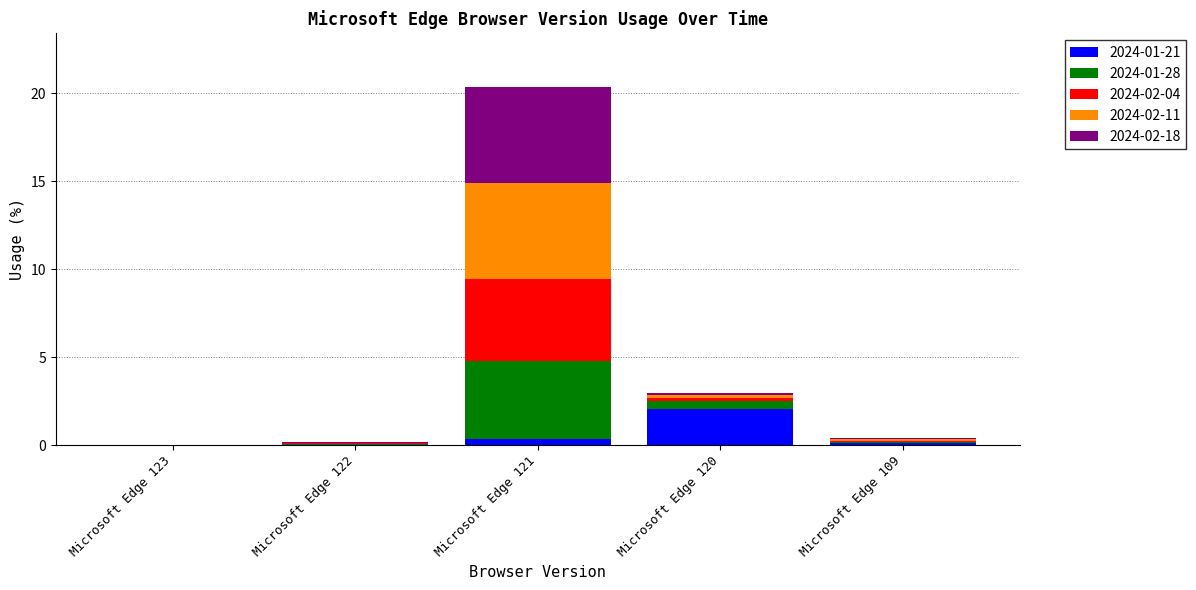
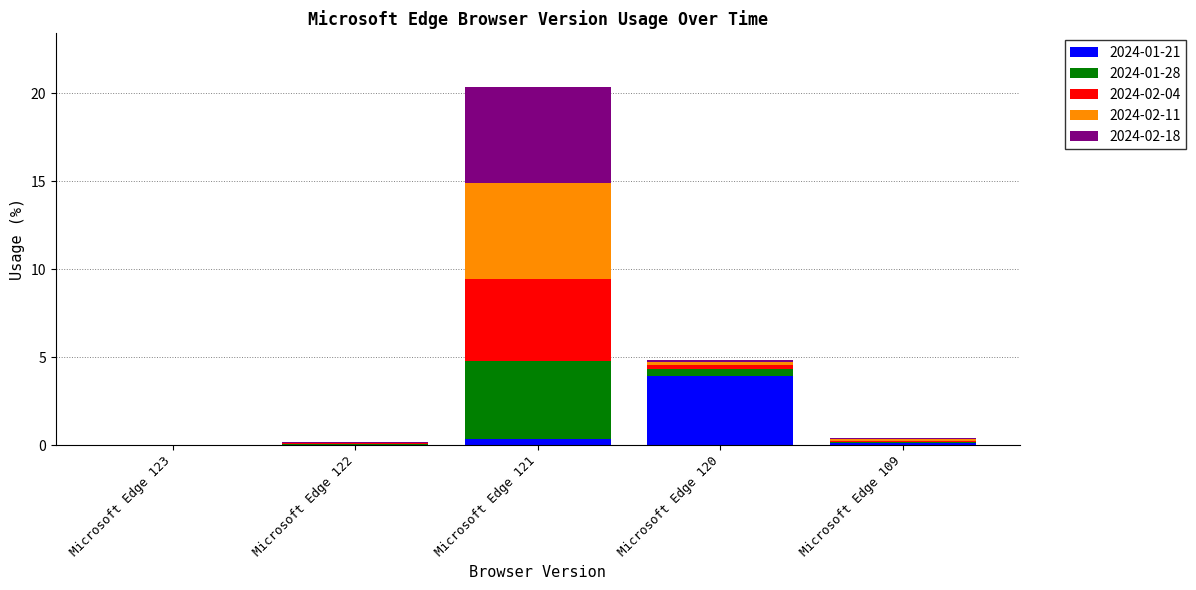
  {
    "2024-01-21": {
      "Microsoft Edge 123": 0.0,
      "Microsoft Edge 121": 0.3,
-     "Microsoft Edge 120": 2.1
+     "Microsoft Edge 120": 3.9
    },
    "2024-01-28": {
      "Microsoft Edge 123": 0.0,
      "Microsoft Edge 121": 4.5,
      "Microsoft Edge 120": 0.4
    },
    "2024-02-04": {
      "Microsoft Edge 121": 4.6,
      "Microsoft Edge 120": 0.2
    },
    "2024-02-11": {
      "Microsoft Edge 121": 5.5,
      "Microsoft Edge 120": 0.2
    },
    "2024-02-18": {
      "Microsoft Edge 121": 5.4
    }
  }
